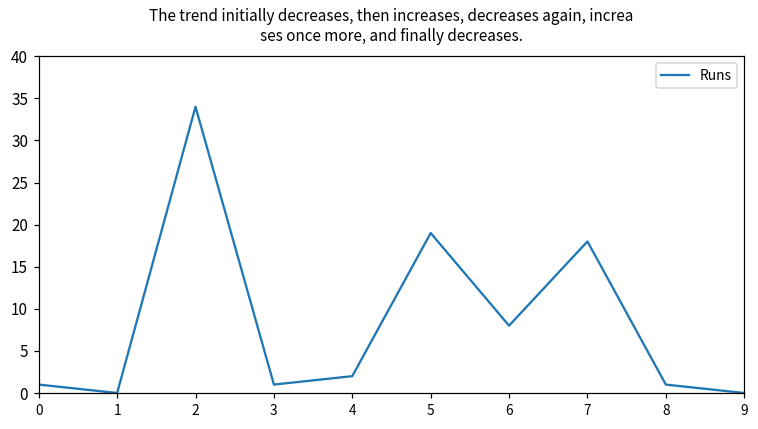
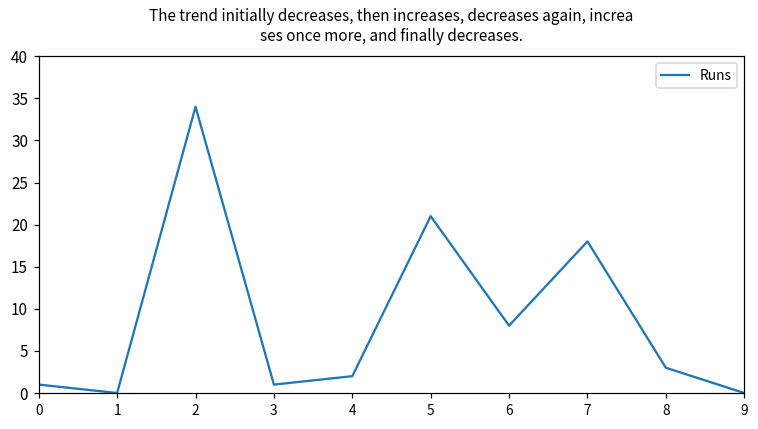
  {
    "0": 1,
    "1": 0,
    "2": 34,
    "3": 1,
    "4": 2,
-   "5": 19,
+   "5": 21,
    "6": 8,
    "7": 18,
-   "8": 1,
+   "8": 3,
    "9": 0
  }
